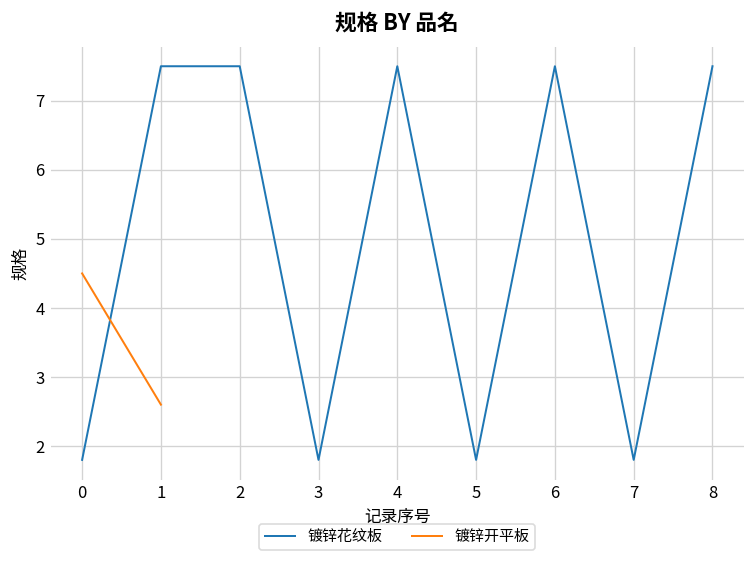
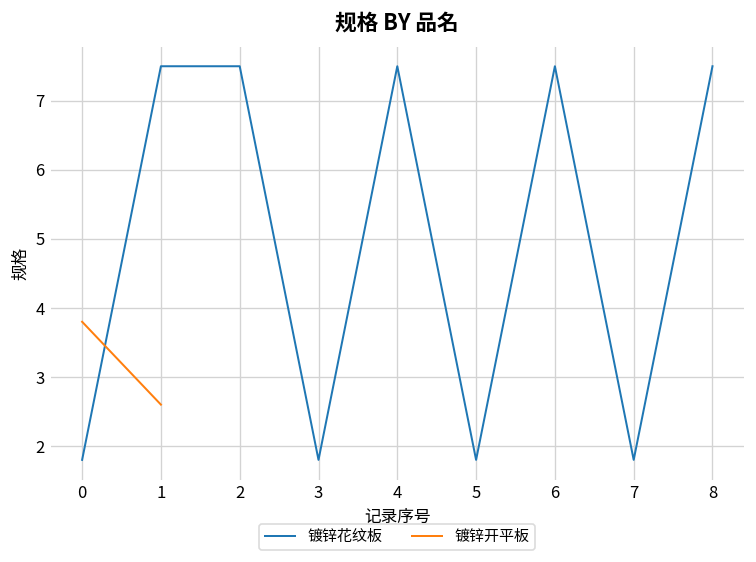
  {
    "镀锌花纹板": {
      "0": 1.8,
      "1": 7.5,
      "2": 7.5,
      "3": 1.8,
      "4": 7.5,
      "5": 1.8,
      "6": 7.5,
      "7": 1.8,
      "8": 7.5
    },
    "镀锌开平板": {
-     "0": 4.5,
+     "0": 3.8,
      "1": 2.6
    }
  }
